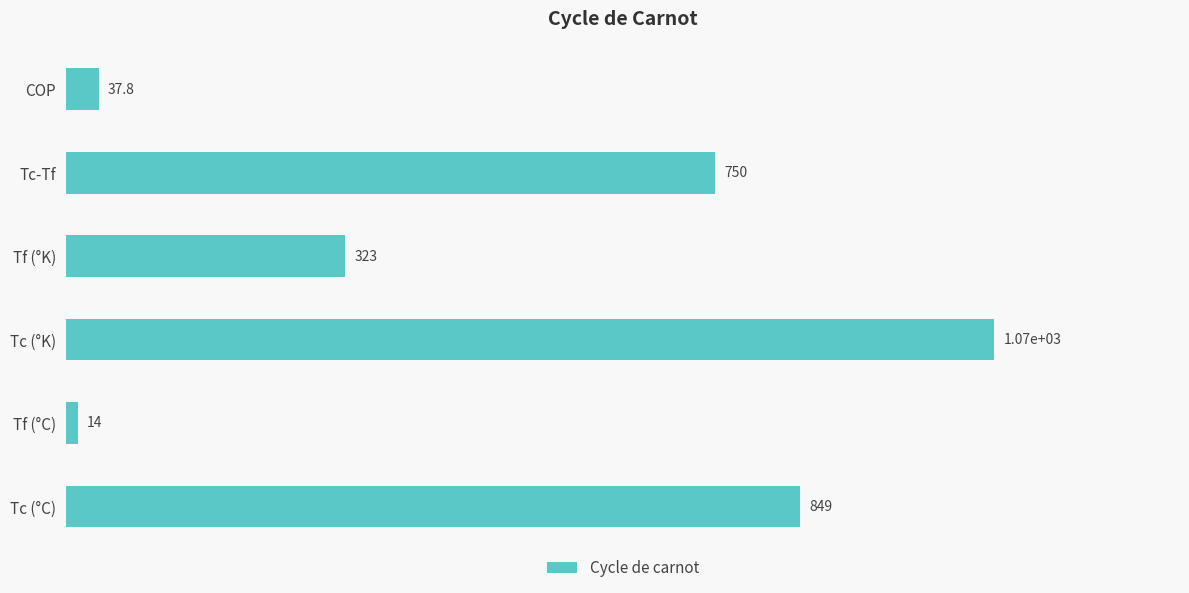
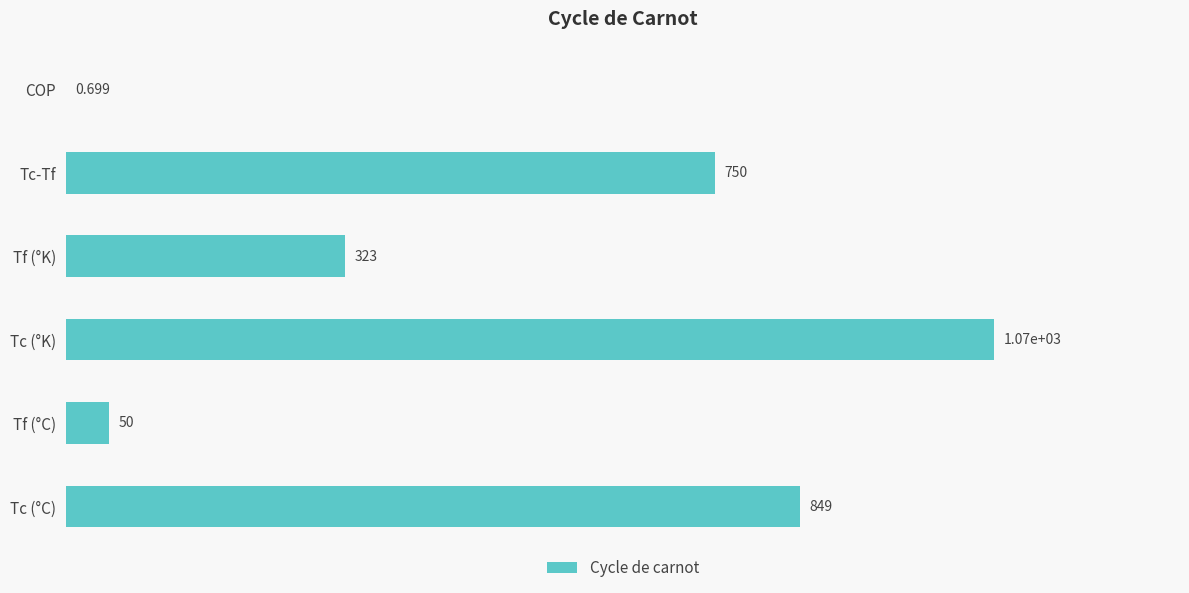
  {
-   "COP": 37.8,
+   "COP": 0.699,
    "Tc-Tf": 750,
    "Tf (°K)": 323,
-   "Tf (°C)": 14,
+   "Tf (°C)": 50,
    "Tc (°C)": 849
  }
